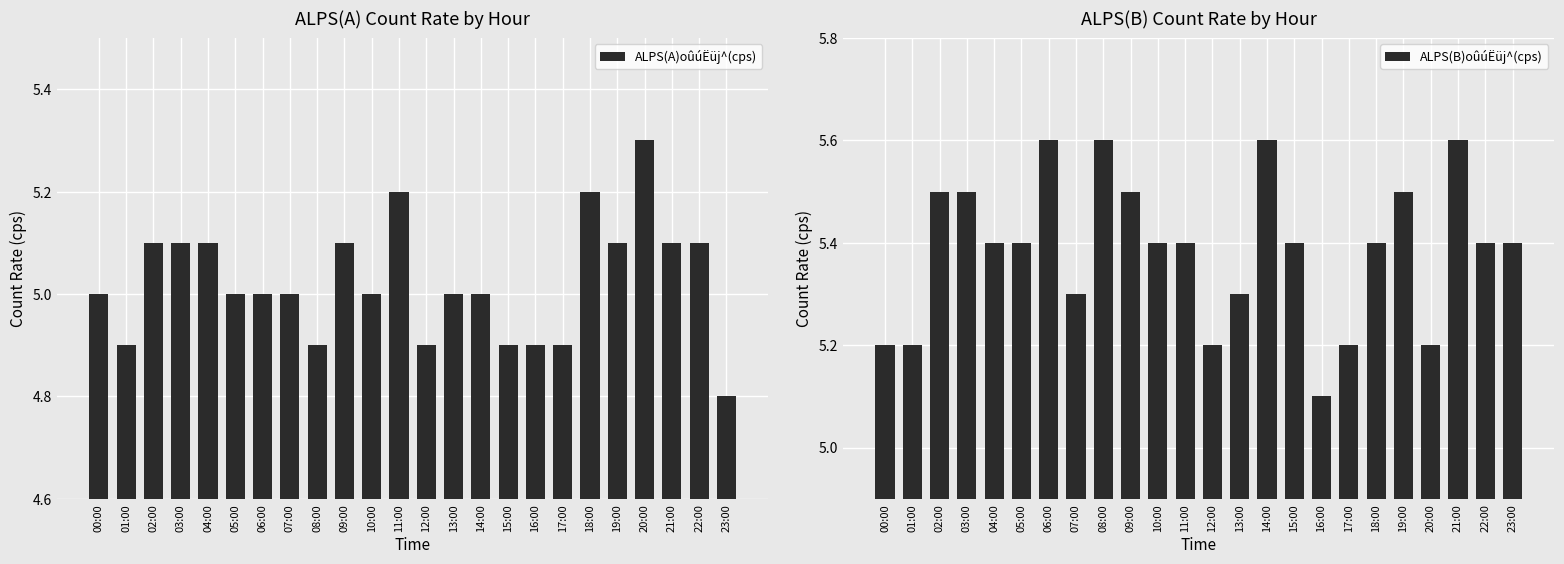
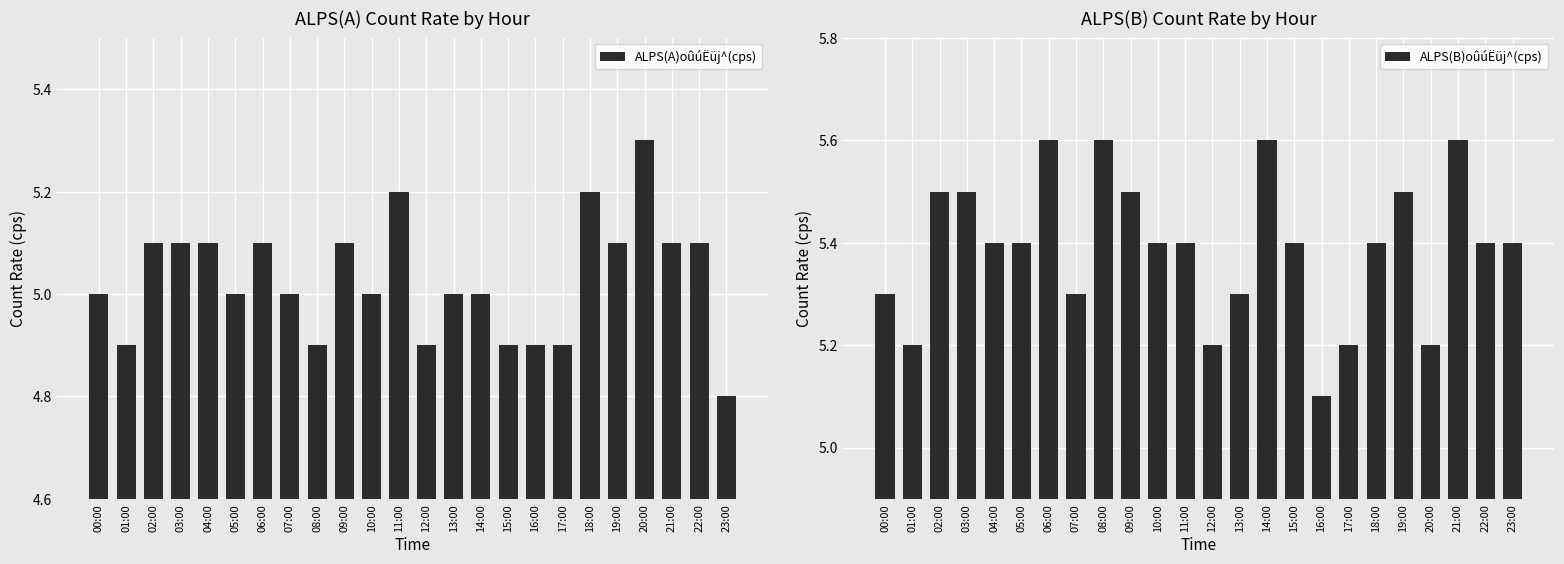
  {
    "ALPS(A) Count Rate by Hour": {
      "00:00": 5.0,
      "01:00": 4.9,
      "02:00": 5.1,
      "03:00": 5.1,
      "04:00": 5.1,
      "05:00": 5.0,
-     "06:00": 5.0,
+     "06:00": 5.1,
      "07:00": 5.0,
      "08:00": 4.9,
      "09:00": 5.1,
      "10:00": 5.0,
      "11:00": 5.2,
      "12:00": 4.9,
      "13:00": 5.0,
      "14:00": 5.0,
      "15:00": 4.9,
      "16:00": 4.9,
      "17:00": 4.9,
      "18:00": 5.2,
      "19:00": 5.1,
      "20:00": 5.3,
      "21:00": 5.1,
      "22:00": 5.1,
      "23:00": 4.8
    },
    "ALPS(B) Count Rate by Hour": {
-     "00:00": 5.2,
+     "00:00": 5.3,
      "01:00": 5.2,
      "02:00": 5.5,
      "03:00": 5.5,
      "04:00": 5.4,
      "05:00": 5.4,
      "06:00": 5.6,
      "07:00": 5.3,
      "08:00": 5.6,
      "09:00": 5.5,
      "10:00": 5.4,
      "11:00": 5.4,
      "12:00": 5.2,
      "13:00": 5.3,
      "14:00": 5.6,
      "15:00": 5.4,
      "16:00": 5.1,
      "17:00": 5.2,
      "18:00": 5.4,
      "19:00": 5.5,
      "20:00": 5.2,
      "21:00": 5.6,
      "22:00": 5.4,
      "23:00": 5.4
    }
  }
